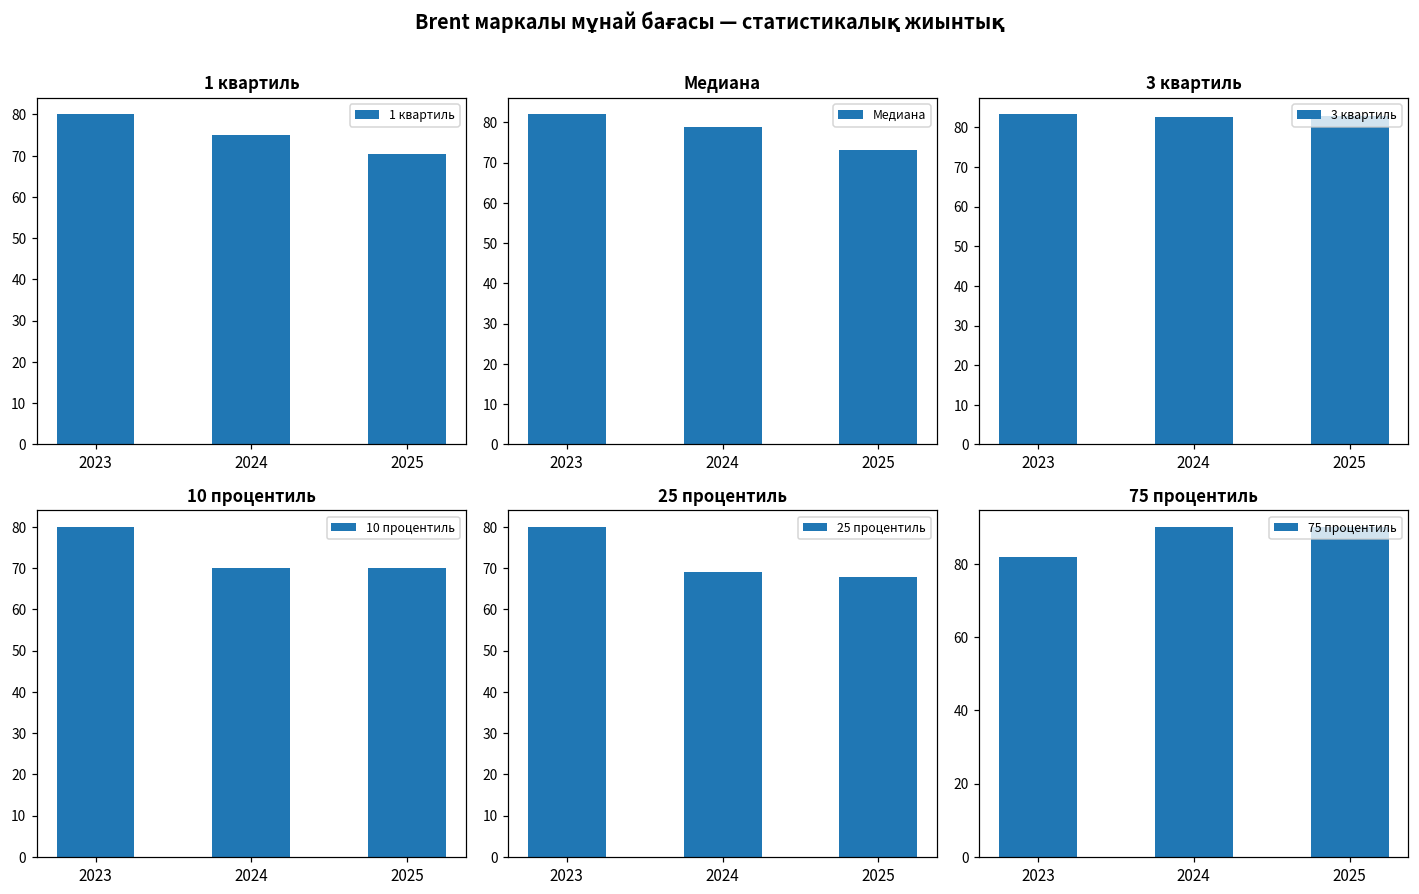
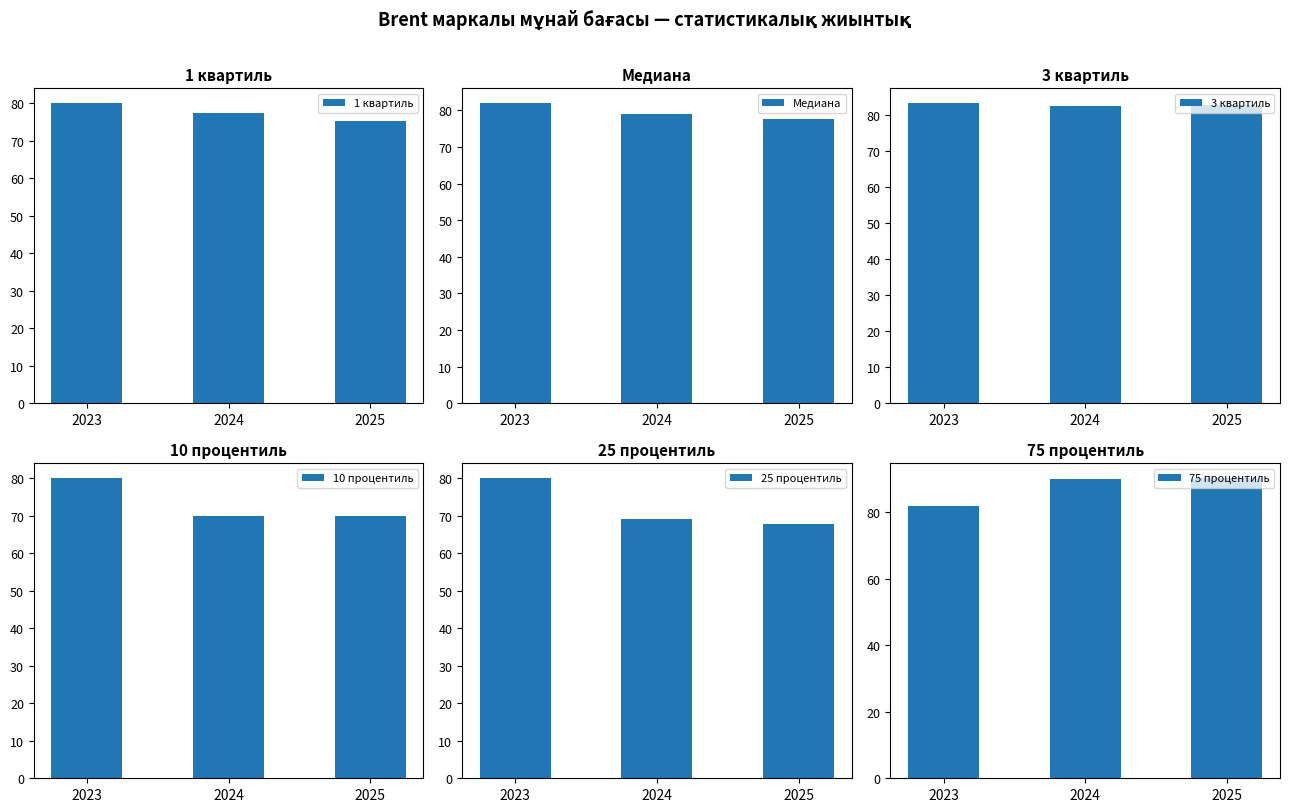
  {
    "1 квартиль": {
      "2023": 80,
-     "2024": 75,
-     "2025": 71
+     "2024": 77,
+     "2025": 75
    },
    "Медиана": {
      "2023": 82,
      "2024": 79,
-     "2025": 73
+     "2025": 78
    },
    "3 квартиль": {
      "2023": 83,
      "2024": 83
    },
    "10 процентиль": {
      "2023": 80,
      "2024": 70,
      "2025": 70
    },
    "25 процентиль": {
      "2023": 80,
      "2024": 69,
      "2025": 68
    },
    "75 процентиль": {
      "2023": 82,
      "2024": 90
    }
  }
